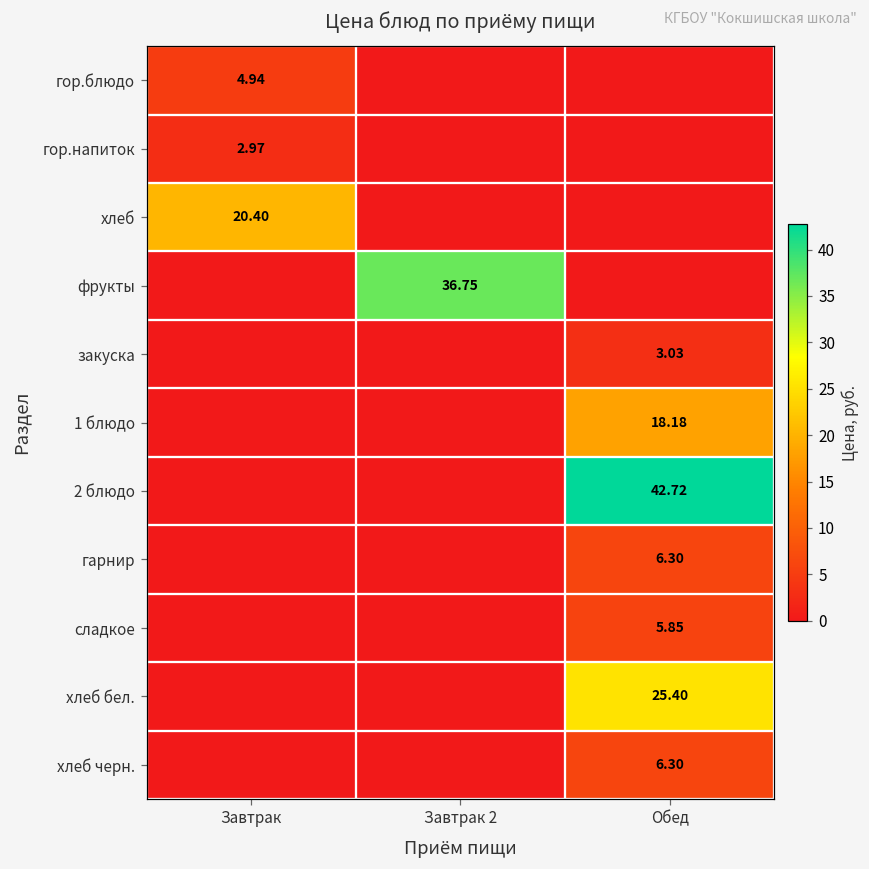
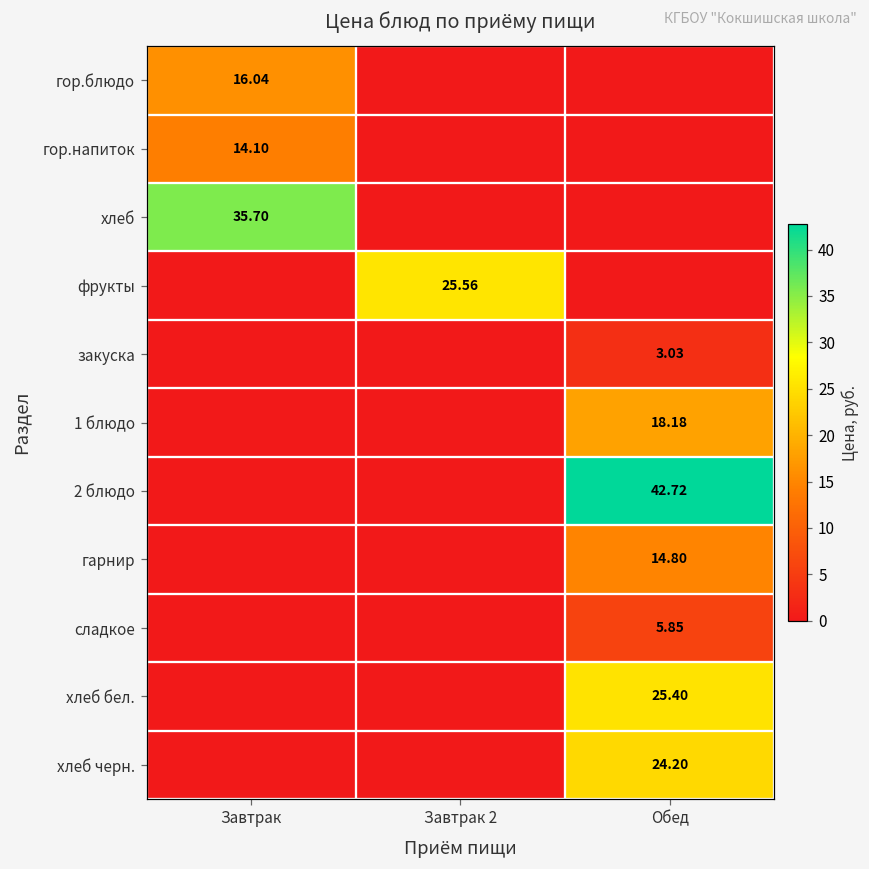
  {
    "гор.блюдо": {
-     "Завтрак": 4.94
+     "Завтрак": 16.04
    },
    "гор.напиток": {
-     "Завтрак": 2.97
+     "Завтрак": 14.10
    },
    "хлеб": {
-     "Завтрак": 20.40
+     "Завтрак": 35.70
    },
    "фрукты": {
-     "Завтрак 2": 36.75
+     "Завтрак 2": 25.56
    },
    "закуска": {
      "Обед": 3.03
    },
    "1 блюдо": {
      "Обед": 18.18
    },
    "2 блюдо": {
      "Обед": 42.72
    },
    "гарнир": {
-     "Обед": 6.30
+     "Обед": 14.80
    },
    "сладкое": {
      "Обед": 5.85
    },
    "хлеб бел.": {
      "Обед": 25.40
    },
    "хлеб черн.": {
-     "Обед": 6.30
+     "Обед": 24.20
    }
  }
